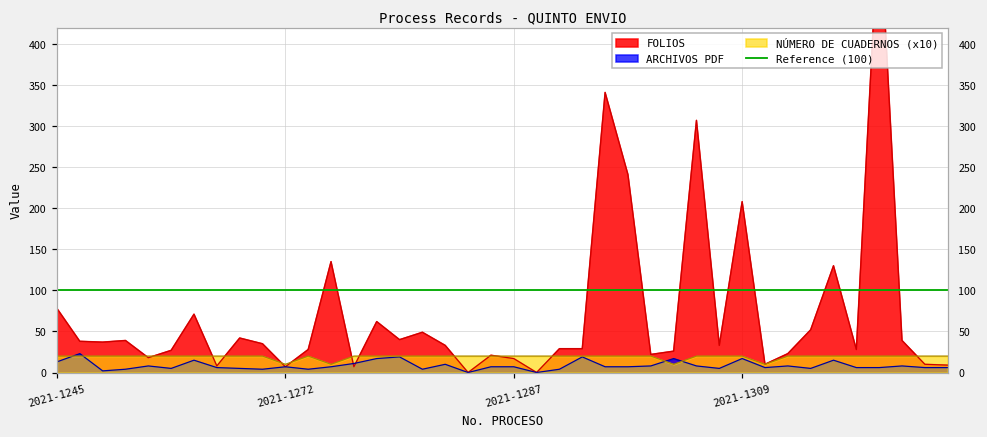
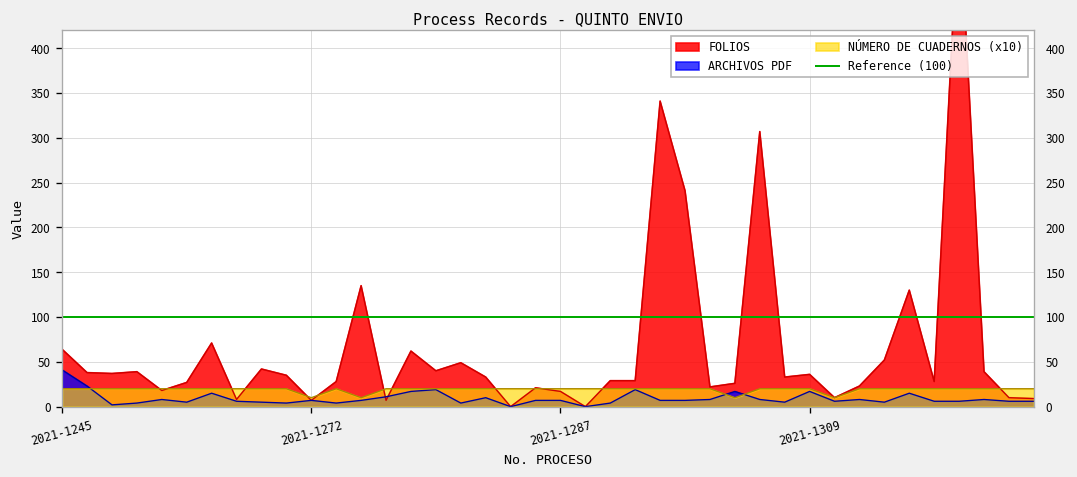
  {
    "FOLIOS": {
-     "2021-1245": 80,
-     "2021-1309": 210
+     "2021-1245": 60,
+     "2021-1309": 40
    },
    "ARCHIVOS PDF": {
-     "2021-1245": 10,
+     "2021-1245": 40,
      "2021-1287": 10
    },
    "NÚMERO DE CUADERNOS (x10)": {
      "2021-1245": 20
    }
  }
